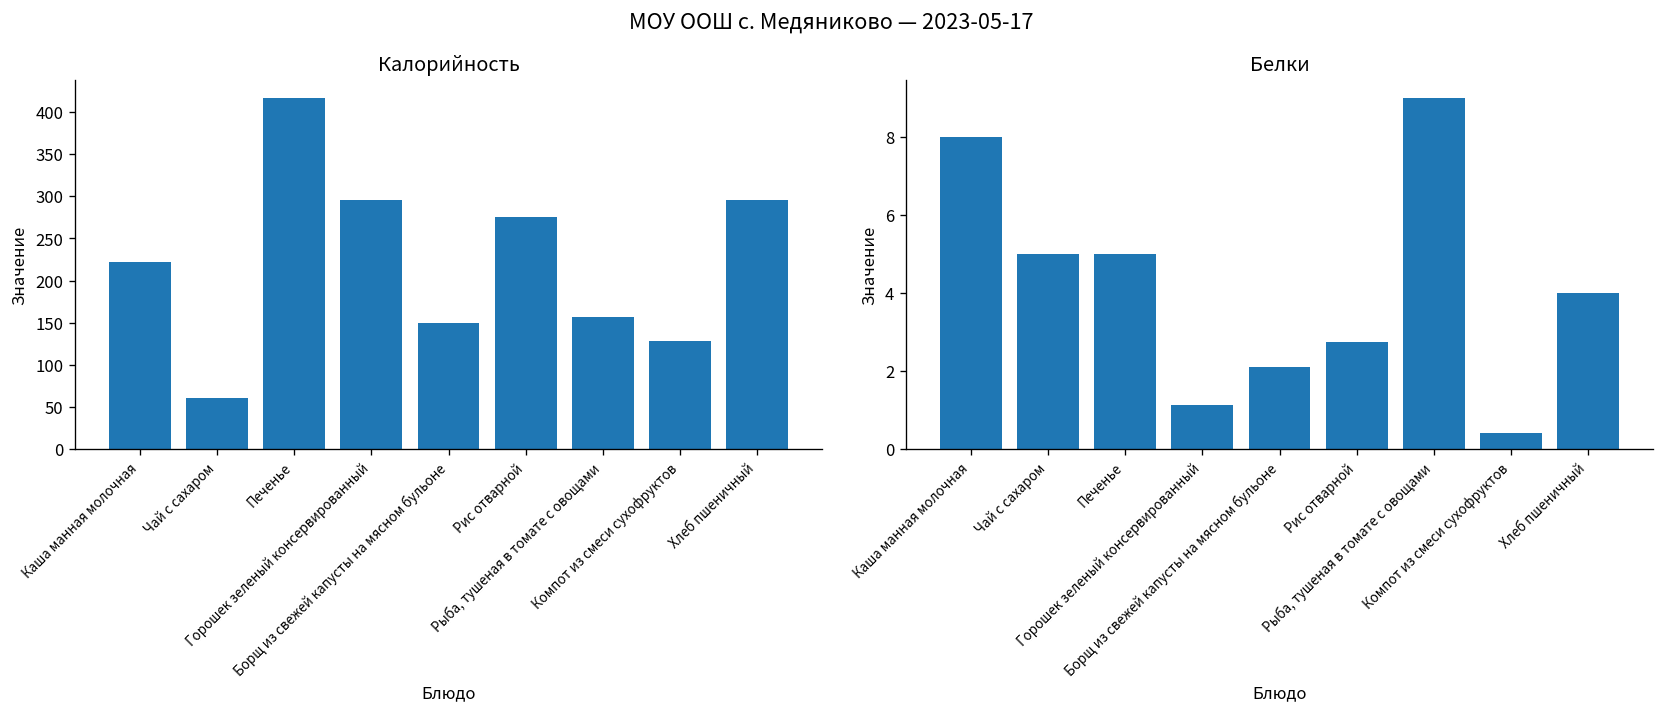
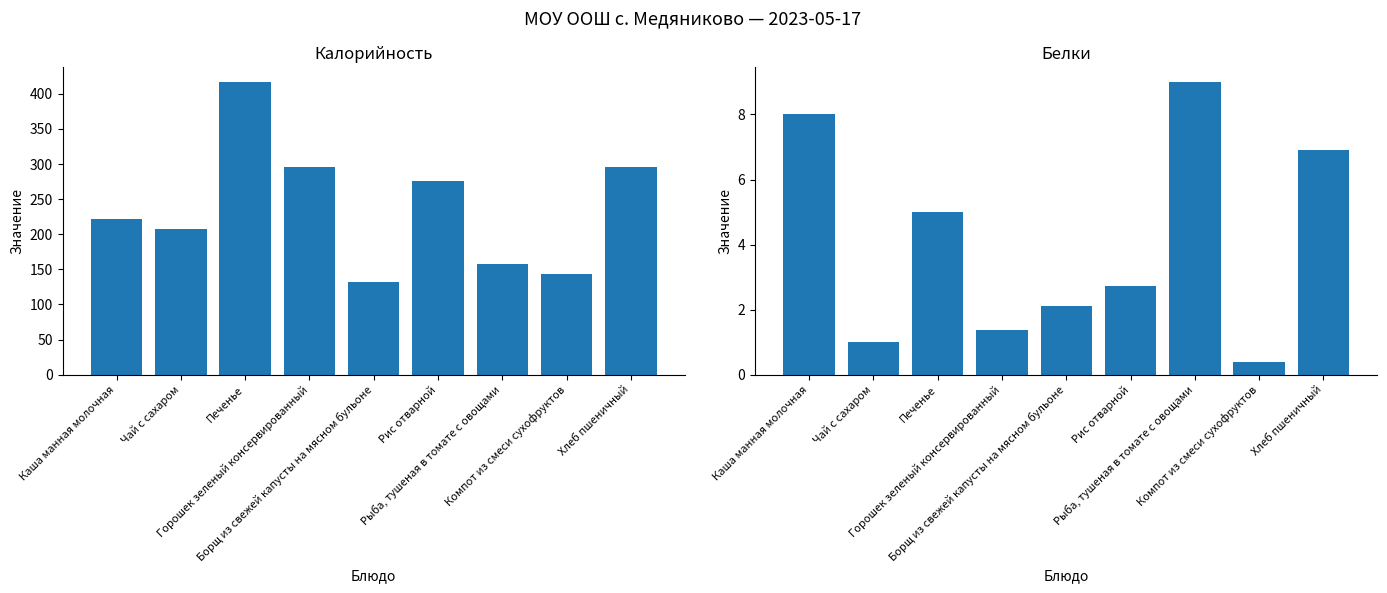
  {
    "Калорийность": {
      "Каша манная молочная": 220,
-     "Чай с сахаром": 60,
+     "Чай с сахаром": 210,
      "Печенье": 420,
      "Горошек зеленый консервированный": 300,
-     "Борщ из свежей капусты на мясном бульоне": 150,
+     "Борщ из свежей капусты на мясном бульоне": 130,
      "Рис отварной": 280,
      "Рыба, тушеная в томате с овощами": 160,
-     "Компот из смеси сухофруктов": 130,
+     "Компот из смеси сухофруктов": 140,
      "Хлеб пшеничный": 300
    },
    "Белки": {
      "Каша манная молочная": 8.0,
-     "Чай с сахаром": 5,
+     "Чай с сахаром": 1,
      "Печенье": 5.0,
-     "Горошек зеленый консервированный": 1.1,
+     "Горошек зеленый консервированный": 1.4,
      "Борщ из свежей капусты на мясном бульоне": 2.1,
      "Рис отварной": 2.7,
      "Рыба, тушеная в томате с овощами": 9.0,
      "Компот из смеси сухофруктов": 0.4,
-     "Хлеб пшеничный": 4.0
+     "Хлеб пшеничный": 6.9
    }
  }
